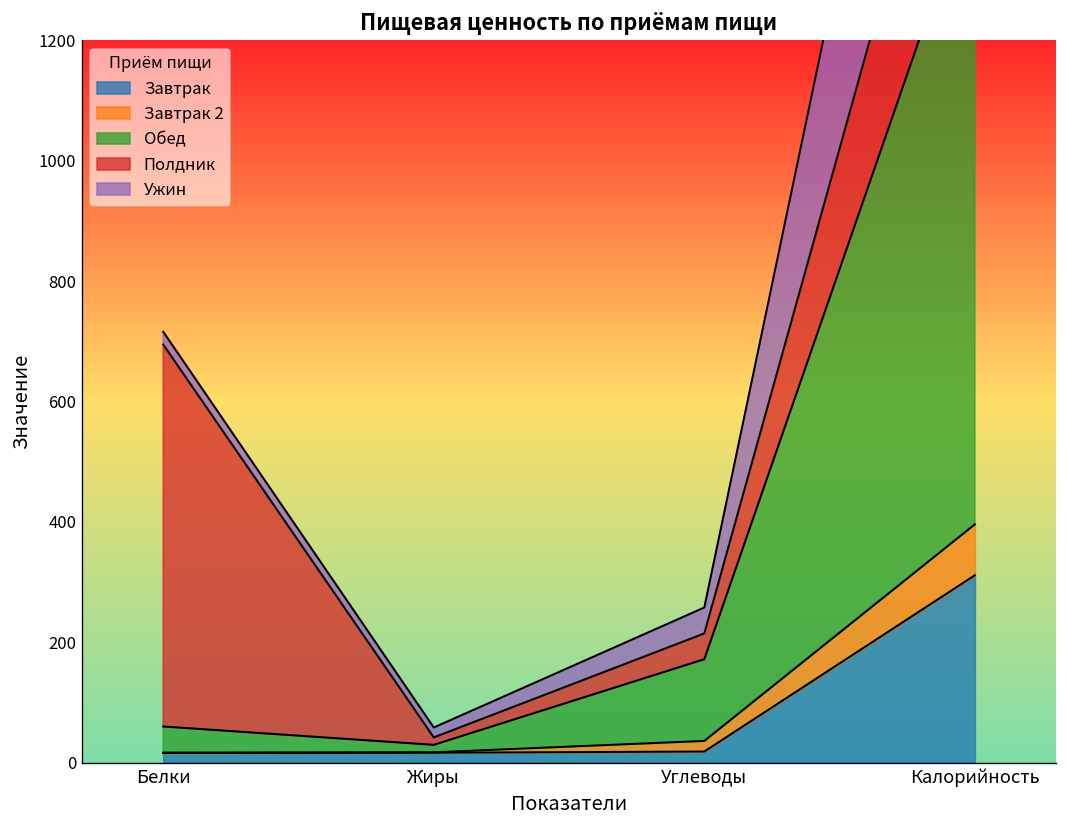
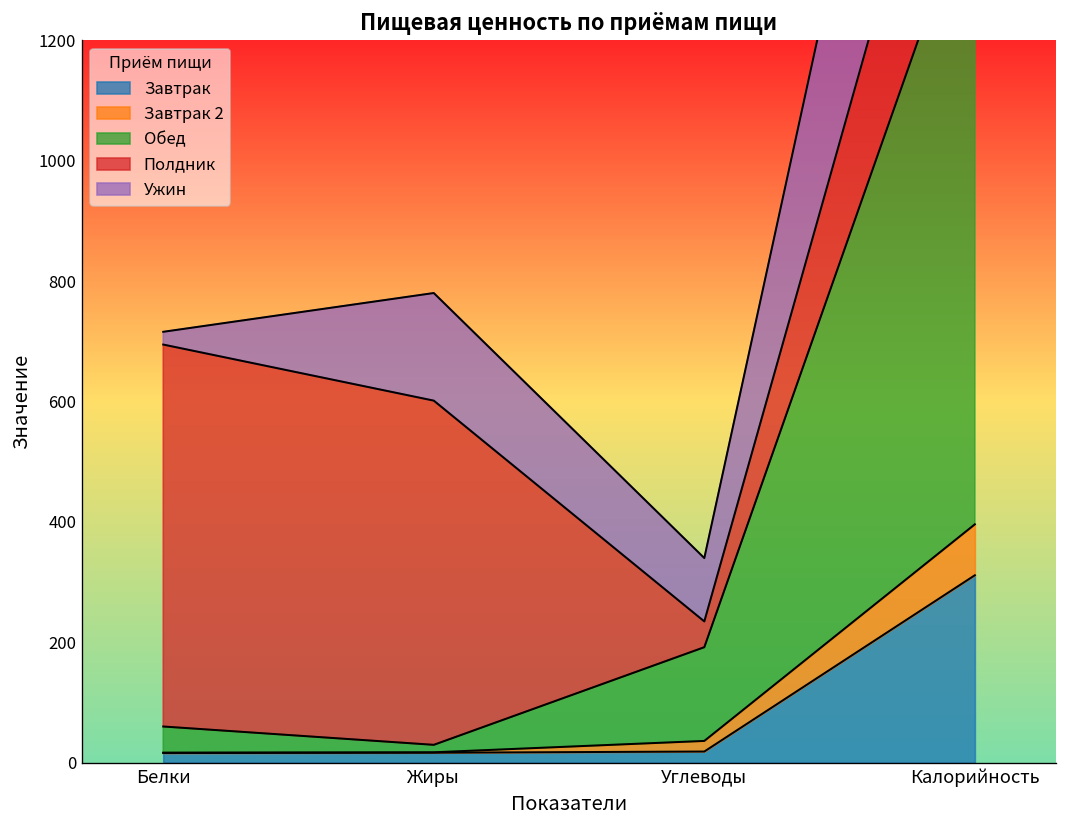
  {
    "Завтрак": {
      "Углеводы": 20,
      "Калорийность": 310
    },
    "Завтрак 2": {
      "Углеводы": 20,
      "Калорийность": 80
    },
    "Обед": {
      "Белки": 40,
      "Жиры": 10,
-     "Углеводы": 140
+     "Углеводы": 160
    },
    "Полдник": {
      "Белки": 630,
-     "Жиры": 10,
+     "Жиры": 570,
      "Углеводы": 40
    },
    "Ужин": {
      "Белки": 20,
-     "Жиры": 20,
-     "Углеводы": 40
+     "Жиры": 180,
+     "Углеводы": 110
    }
  }
